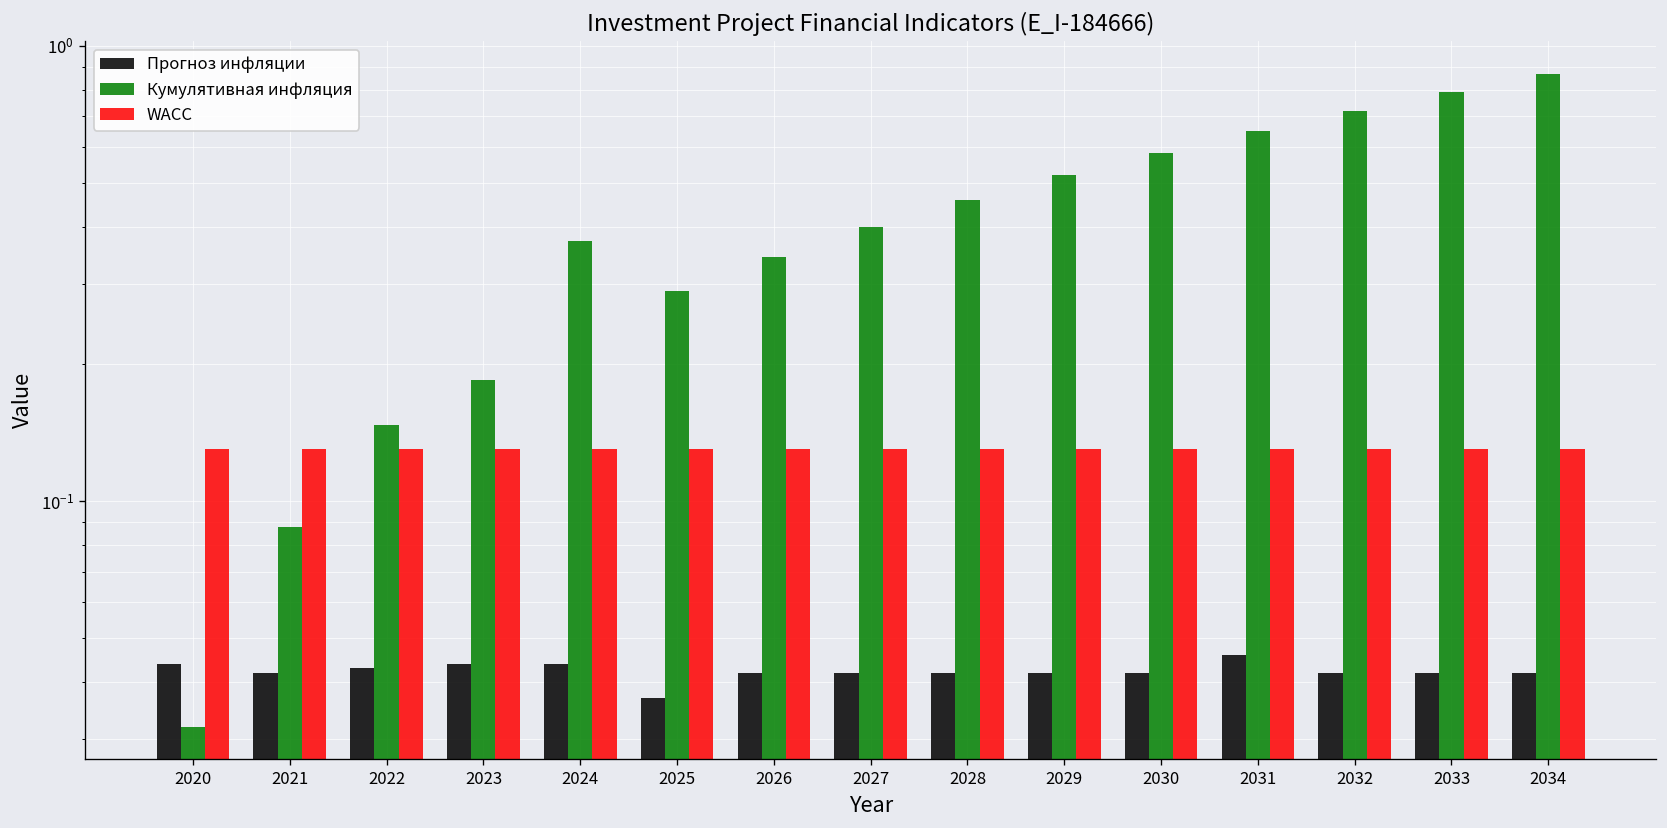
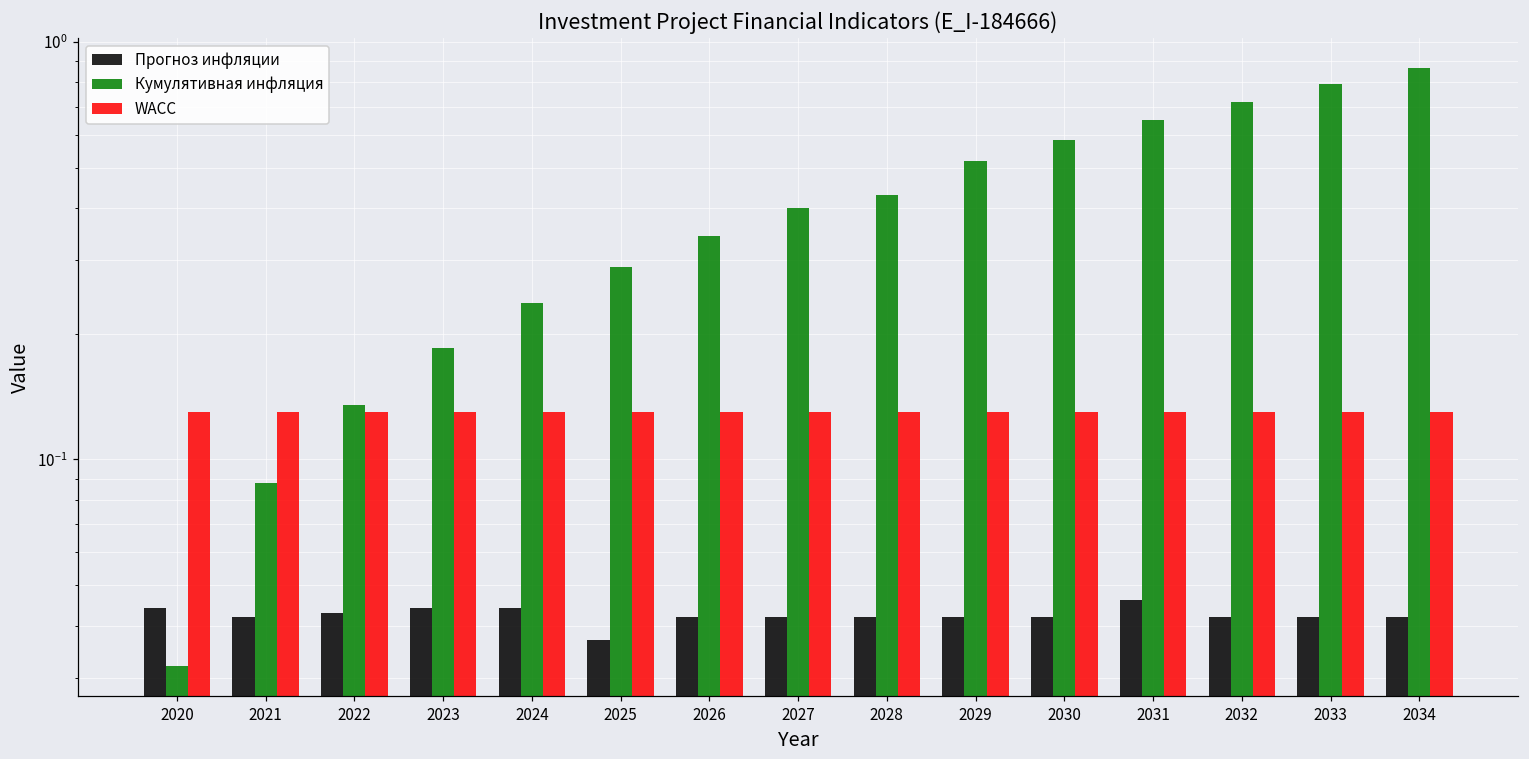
  {
    "Прогноз инфляции": {
      "2020": 0.044,
      "2021": 0.042,
      "2022": 0.043,
      "2023": 0.044,
      "2024": 0.044,
      "2025": 0.037,
      "2026": 0.042,
      "2027": 0.042,
      "2028": 0.042,
      "2029": 0.042,
      "2030": 0.042,
      "2031": 0.046,
      "2032": 0.042,
      "2033": 0.042,
      "2034": 0.042
    },
    "Кумулятивная инфляция": {
      "2020": 0.032,
      "2021": 0.088,
-     "2022": 0.147,
+     "2022": 0.135,
      "2023": 0.19,
-     "2024": 0.37,
+     "2024": 0.24,
      "2025": 0.29,
      "2026": 0.34,
      "2027": 0.40,
-     "2028": 0.46,
+     "2028": 0.43,
      "2029": 0.52,
      "2030": 0.58,
      "2031": 0.65,
      "2032": 0.72,
      "2033": 0.79,
      "2034": 0.87
    },
    "WACC": {
      "2020": 0.130,
      "2021": 0.130,
      "2022": 0.130,
      "2023": 0.130,
      "2024": 0.130,
      "2025": 0.130,
      "2026": 0.130,
      "2027": 0.130,
      "2028": 0.130,
      "2029": 0.130,
      "2030": 0.130,
      "2031": 0.130,
      "2032": 0.130,
      "2033": 0.130,
      "2034": 0.130
    }
  }
